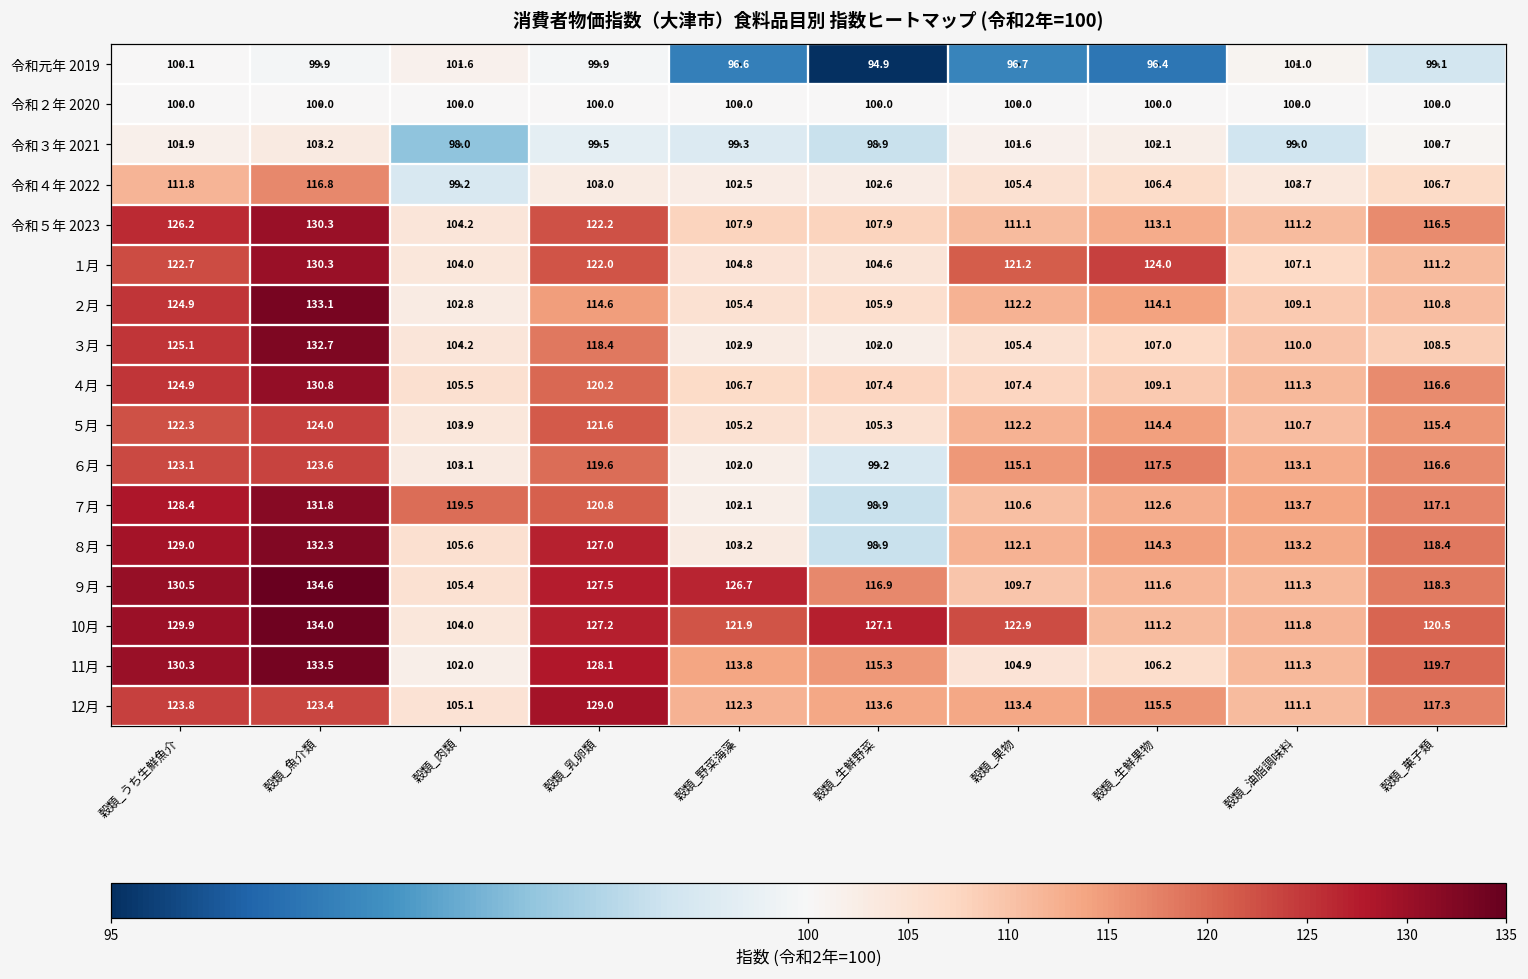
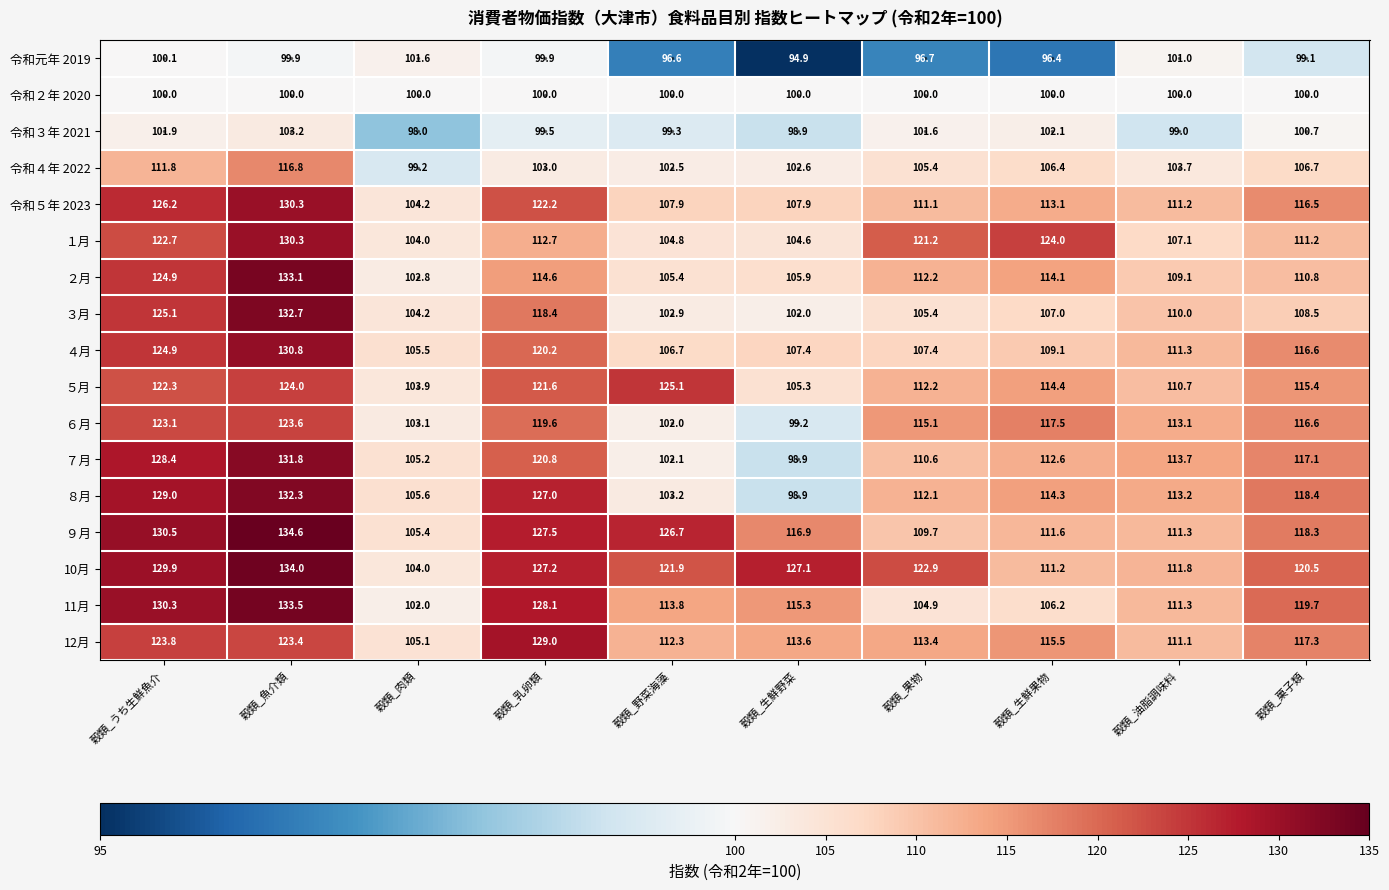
  {
    "令和元年 2019": {
      "穀類_生鮮野菜": 94.9
    },
    "令和４年 2022": {
      "穀類_うち生鮮魚介": 111.8,
      "穀類_魚介類": 116.8,
      "穀類_果物": 105.4,
      "穀類_生鮮果物": 106.4,
      "穀類_菓子類": 106.7
    },
    "令和５年 2023": {
      "穀類_うち生鮮魚介": 126.2,
      "穀類_魚介類": 130.3,
      "穀類_乳卵類": 122.2,
      "穀類_野菜海藻": 107.9,
      "穀類_生鮮野菜": 107.9,
      "穀類_果物": 111.1,
      "穀類_生鮮果物": 113.1,
      "穀類_油脂調味料": 111.2,
      "穀類_菓子類": 116.5
    },
    "１月": {
      "穀類_うち生鮮魚介": 122.7,
      "穀類_魚介類": 130.3,
-     "穀類_乳卵類": 122.0,
+     "穀類_乳卵類": 112.7,
      "穀類_果物": 121.2,
      "穀類_生鮮果物": 124.0,
      "穀類_油脂調味料": 107.1,
      "穀類_菓子類": 111.2
    },
    "２月": {
      "穀類_うち生鮮魚介": 124.9,
      "穀類_魚介類": 133.1,
      "穀類_乳卵類": 114.6,
      "穀類_野菜海藻": 105.4,
      "穀類_生鮮野菜": 105.9,
      "穀類_果物": 112.2,
      "穀類_生鮮果物": 114.1,
      "穀類_油脂調味料": 109.1,
      "穀類_菓子類": 110.8
    },
    "３月": {
      "穀類_うち生鮮魚介": 125.1,
      "穀類_魚介類": 132.7,
      "穀類_乳卵類": 118.4,
      "穀類_果物": 105.4,
      "穀類_生鮮果物": 107.0,
      "穀類_油脂調味料": 110.0,
      "穀類_菓子類": 108.5
    },
    "４月": {
      "穀類_うち生鮮魚介": 124.9,
      "穀類_魚介類": 130.8,
      "穀類_肉類": 105.5,
      "穀類_乳卵類": 120.2,
      "穀類_野菜海藻": 106.7,
      "穀類_生鮮野菜": 107.4,
      "穀類_果物": 107.4,
      "穀類_生鮮果物": 109.1,
      "穀類_油脂調味料": 111.3,
      "穀類_菓子類": 116.6
    },
    "５月": {
      "穀類_うち生鮮魚介": 122.3,
      "穀類_魚介類": 124.0,
      "穀類_乳卵類": 121.6,
-     "穀類_野菜海藻": 105.2,
+     "穀類_野菜海藻": 125.1,
      "穀類_生鮮野菜": 105.3,
      "穀類_果物": 112.2,
      "穀類_生鮮果物": 114.4,
      "穀類_油脂調味料": 110.7,
      "穀類_菓子類": 115.4
    },
    "６月": {
      "穀類_うち生鮮魚介": 123.1,
      "穀類_魚介類": 123.6,
      "穀類_乳卵類": 119.6,
      "穀類_果物": 115.1,
      "穀類_生鮮果物": 117.5,
      "穀類_油脂調味料": 113.1,
      "穀類_菓子類": 116.6
    },
    "７月": {
      "穀類_うち生鮮魚介": 128.4,
      "穀類_魚介類": 131.8,
-     "穀類_肉類": 119.5,
+     "穀類_肉類": 105.2,
      "穀類_乳卵類": 120.8,
      "穀類_果物": 110.6,
      "穀類_生鮮果物": 112.6,
      "穀類_油脂調味料": 113.7,
      "穀類_菓子類": 117.1
    },
    "８月": {
      "穀類_うち生鮮魚介": 129.0,
      "穀類_魚介類": 132.3,
      "穀類_肉類": 105.6,
      "穀類_乳卵類": 127.0,
      "穀類_果物": 112.1,
      "穀類_生鮮果物": 114.3,
      "穀類_油脂調味料": 113.2,
      "穀類_菓子類": 118.4
    },
    "９月": {
      "穀類_うち生鮮魚介": 130.5,
      "穀類_魚介類": 134.6,
      "穀類_肉類": 105.4,
      "穀類_乳卵類": 127.5,
      "穀類_野菜海藻": 126.7,
      "穀類_生鮮野菜": 116.9,
      "穀類_果物": 109.7,
      "穀類_生鮮果物": 111.6,
      "穀類_油脂調味料": 111.3,
      "穀類_菓子類": 118.3
    },
    "10月": {
      "穀類_うち生鮮魚介": 129.9,
      "穀類_魚介類": 134.0,
      "穀類_乳卵類": 127.2,
      "穀類_野菜海藻": 121.9,
      "穀類_生鮮野菜": 127.1,
      "穀類_果物": 122.9,
      "穀類_生鮮果物": 111.2,
      "穀類_油脂調味料": 111.8,
      "穀類_菓子類": 120.5
    },
    "11月": {
      "穀類_うち生鮮魚介": 130.3,
      "穀類_魚介類": 133.5,
      "穀類_乳卵類": 128.1,
      "穀類_野菜海藻": 113.8,
      "穀類_生鮮野菜": 115.3,
      "穀類_生鮮果物": 106.2,
      "穀類_油脂調味料": 111.3,
      "穀類_菓子類": 119.7
    },
    "12月": {
      "穀類_うち生鮮魚介": 123.8,
      "穀類_魚介類": 123.4,
      "穀類_肉類": 105.1,
      "穀類_乳卵類": 129.0,
      "穀類_野菜海藻": 112.3,
      "穀類_生鮮野菜": 113.6,
      "穀類_果物": 113.4,
      "穀類_生鮮果物": 115.5,
      "穀類_油脂調味料": 111.1,
      "穀類_菓子類": 117.3
    }
  }
